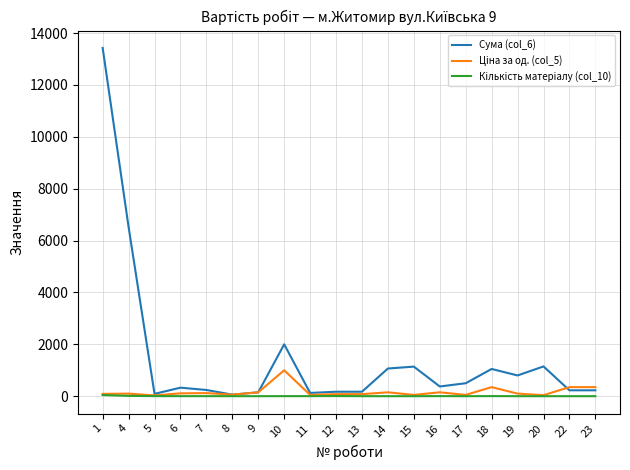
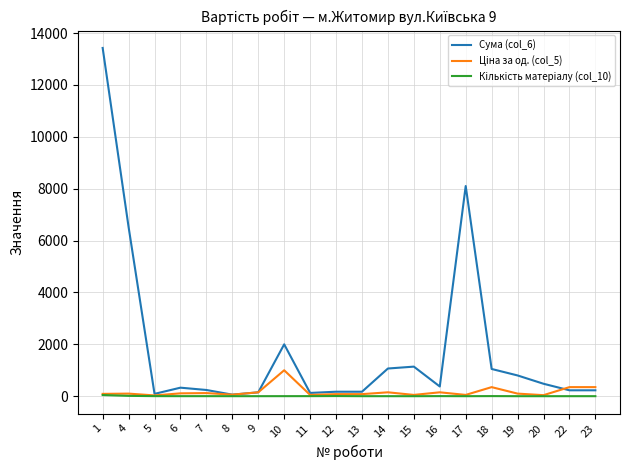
  {
    "Сума (col_6)": {
      "1": 13400,
      "4": 6500,
      "6": 300,
      "7": 200,
      "10": 2000,
      "14": 1100,
      "15": 1100,
      "16": 400,
-     "17": 500,
+     "17": 8100,
      "18": 1100,
      "19": 800,
-     "20": 1100,
+     "20": 500,
      "22": 200,
      "23": 200
    },
    "Ціна за од. (col_5)": {
      "6": 100,
      "7": 100,
      "10": 1000,
      "14": 200,
      "16": 200,
      "18": 400,
      "19": 100,
      "22": 400,
      "23": 400
    },
    "Кількість матеріалу (col_10)": {
      "6": 0,
      "7": 0,
      "9": 0,
      "10": 0,
      "14": 0,
      "16": 0,
      "18": 0,
      "19": 0,
      "22": 0,
      "23": 0
    }
  }
